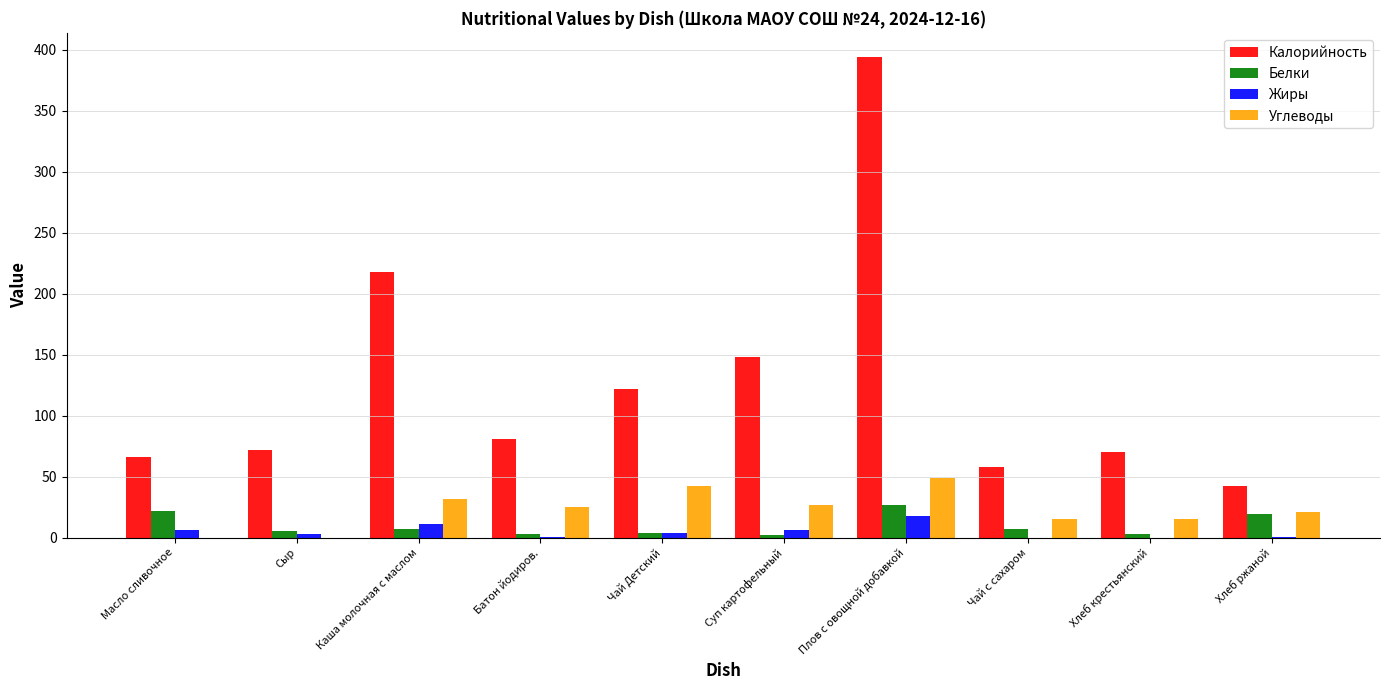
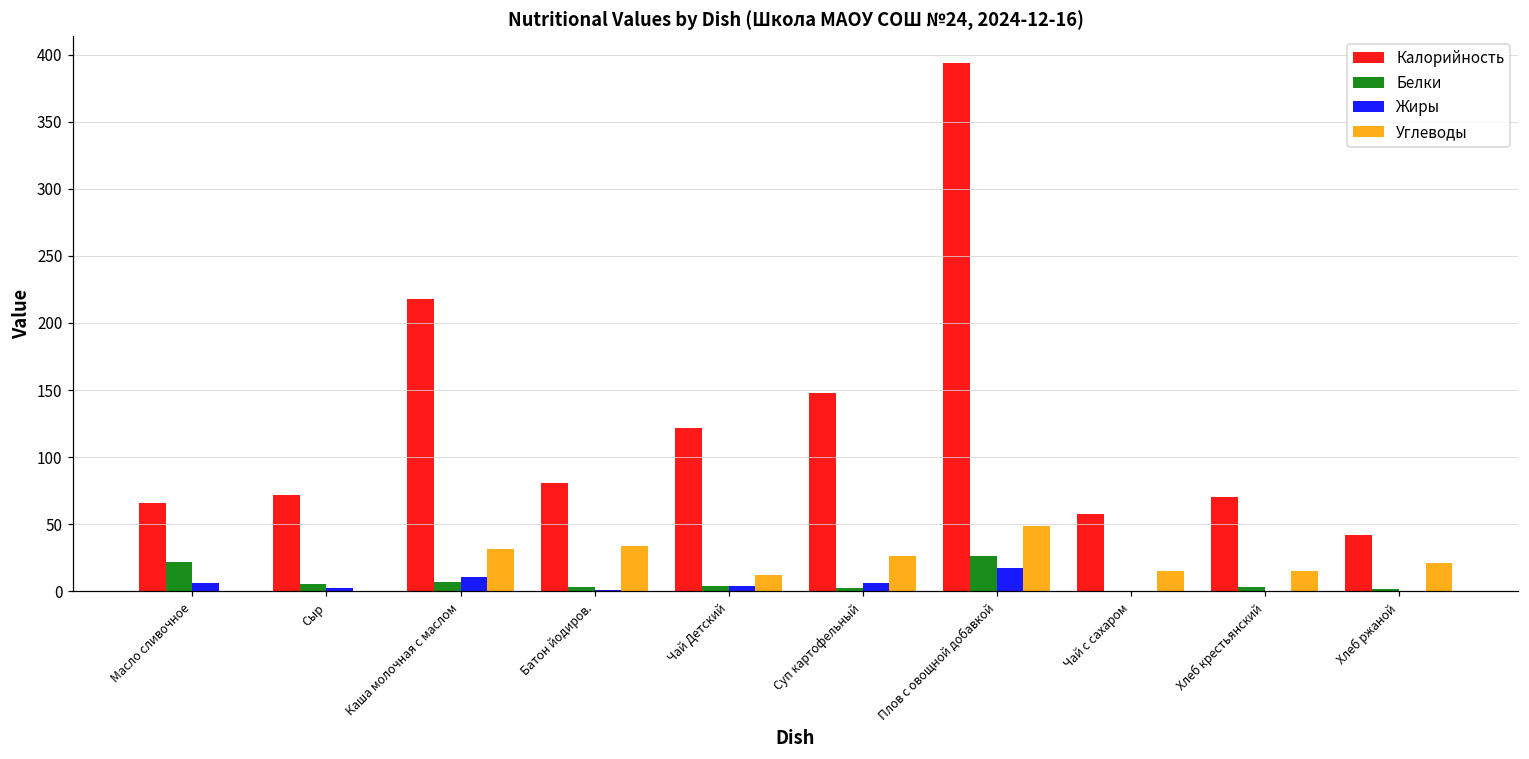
  {
    "Калорийность": {
      "Масло сливочное": 66,
      "Сыр": 72,
      "Каша молочная с маслом": 218,
      "Батон йодиров.": 81,
      "Чай Детский": 122,
      "Суп картофельный": 148,
      "Плов с овощной добавкой": 394,
      "Чай с сахаром": 58,
      "Хлеб крестьянский": 71,
      "Хлеб ржаной": 42
    },
    "Белки": {
      "Масло сливочное": 22,
      "Сыр": 5,
      "Каша молочная с маслом": 7,
      "Батон йодиров.": 3,
      "Чай Детский": 4,
      "Суп картофельный": 3,
      "Плов с овощной добавкой": 27,
-     "Чай с сахаром": 7,
+     "Чай с сахаром": 0,
      "Хлеб крестьянский": 3,
-     "Хлеб ржаной": 19
+     "Хлеб ржаной": 2
    },
    "Жиры": {
      "Масло сливочное": 6,
      "Сыр": 3,
      "Каша молочная с маслом": 11,
      "Чай Детский": 4,
      "Суп картофельный": 6,
      "Плов с овощной добавкой": 18,
      "Чай с сахаром": 0,
      "Хлеб крестьянский": 0
    },
    "Углеводы": {
      "Сыр": 0,
      "Каша молочная с маслом": 32,
-     "Батон йодиров.": 25,
-     "Чай Детский": 43,
+     "Батон йодиров.": 34,
+     "Чай Детский": 12,
      "Суп картофельный": 27,
      "Плов с овощной добавкой": 49,
      "Чай с сахаром": 15,
      "Хлеб крестьянский": 15,
      "Хлеб ржаной": 21
    }
  }
